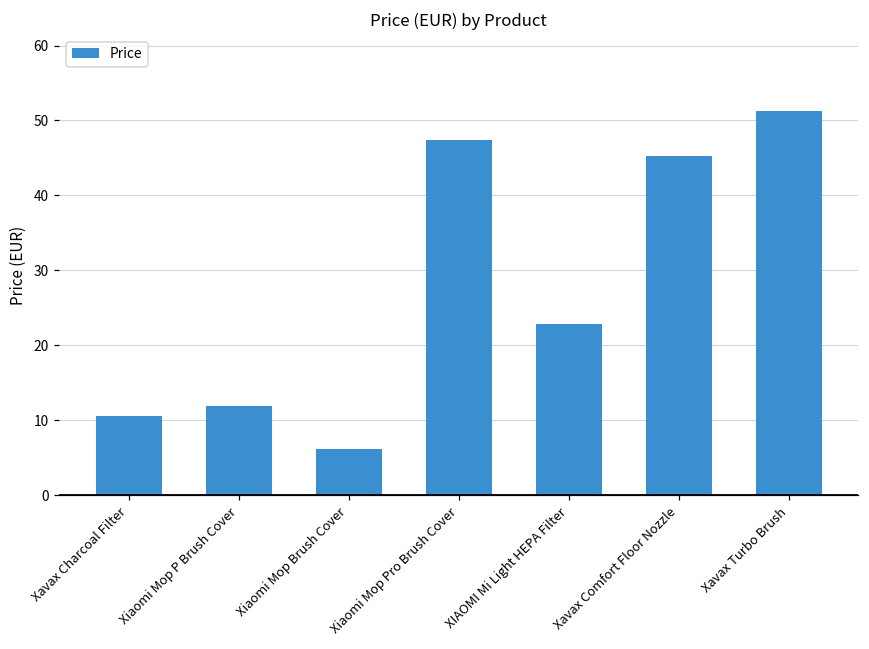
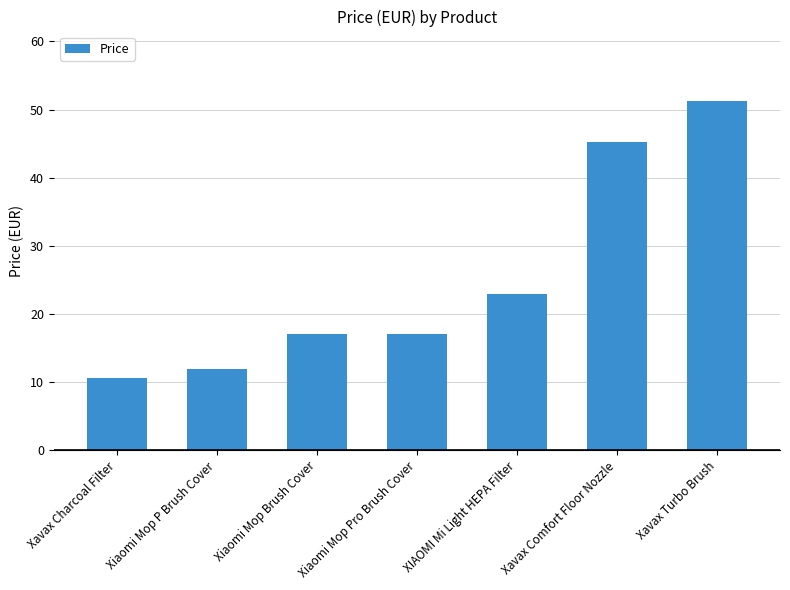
  {
    "Xavax Charcoal Filter": 11,
    "Xiaomi Mop P Brush Cover": 12,
-   "Xiaomi Mop Brush Cover": 6,
-   "Xiaomi Mop Pro Brush Cover": 47,
+   "Xiaomi Mop Brush Cover": 17,
+   "Xiaomi Mop Pro Brush Cover": 17,
    "XIAOMI Mi Light HEPA Filter": 23,
    "Xavax Comfort Floor Nozzle": 45,
    "Xavax Turbo Brush": 51
  }
